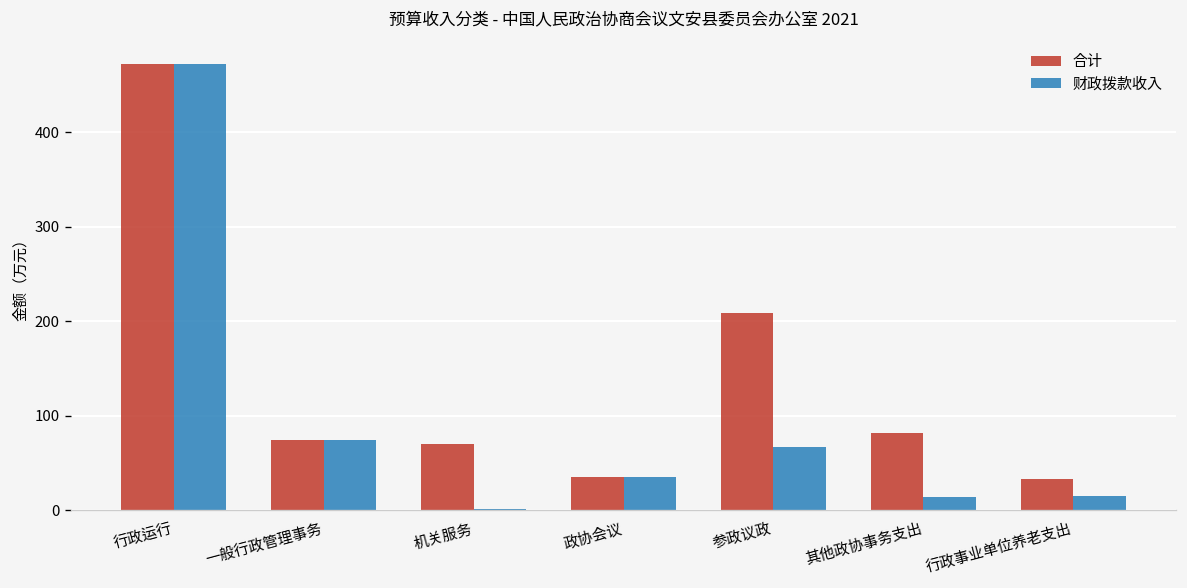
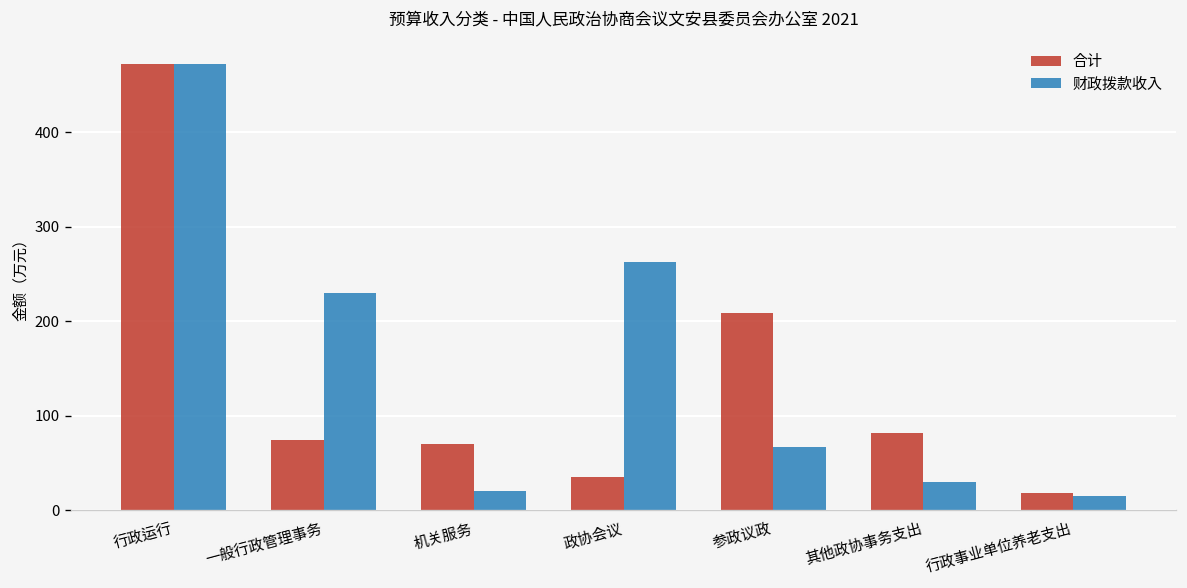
  {
    "合计": {
      "行政运行": 470,
      "一般行政管理事务": 70,
      "机关服务": 70,
      "政协会议": 40,
      "参政议政": 210,
      "其他政协事务支出": 80,
-     "行政事业单位养老支出": 30
+     "行政事业单位养老支出": 20
    },
    "财政拨款收入": {
      "行政运行": 470,
-     "一般行政管理事务": 70,
-     "机关服务": 0,
-     "政协会议": 40,
+     "一般行政管理事务": 230,
+     "机关服务": 20,
+     "政协会议": 260,
      "参政议政": 70,
-     "其他政协事务支出": 10,
+     "其他政协事务支出": 30,
      "行政事业单位养老支出": 20
    }
  }
